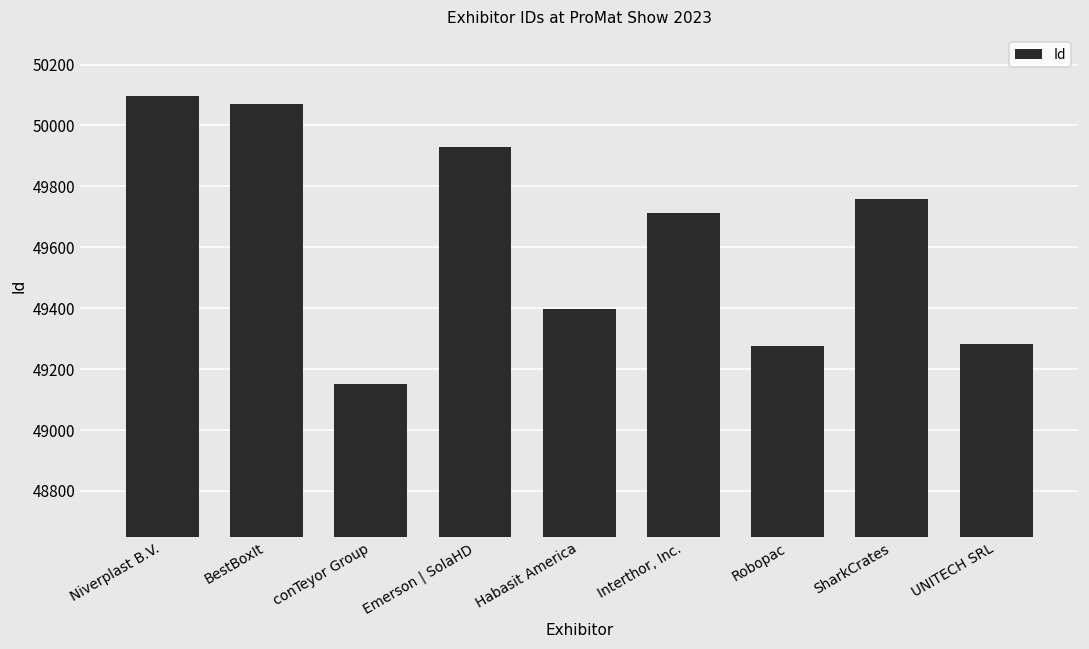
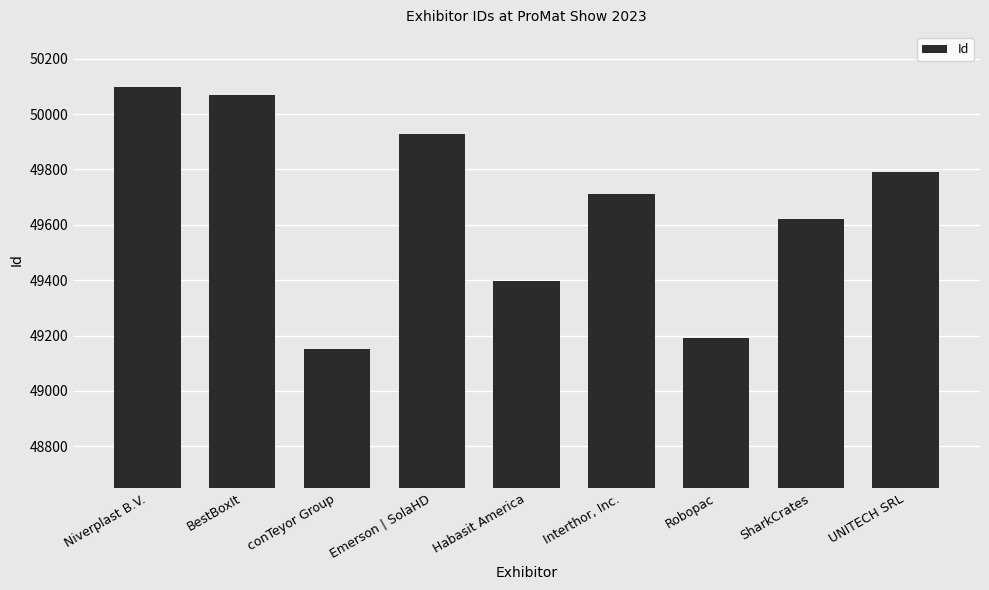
  {
    "Niverplast B.V.": 50100,
    "BestBoxIt": 50070,
    "conTeyor Group": 49150,
    "Emerson | SolaHD": 49930,
    "Habasit America": 49400,
    "Interthor, Inc.": 49710,
-   "Robopac": 49280,
-   "SharkCrates": 49760,
-   "UNITECH SRL": 49280
+   "Robopac": 49190,
+   "SharkCrates": 49620,
+   "UNITECH SRL": 49790
  }
